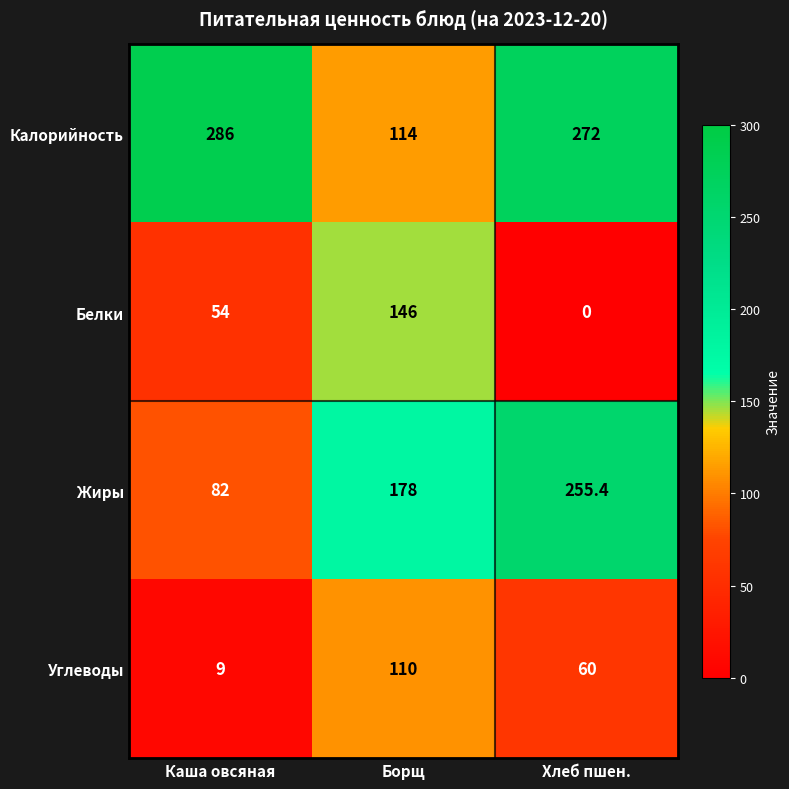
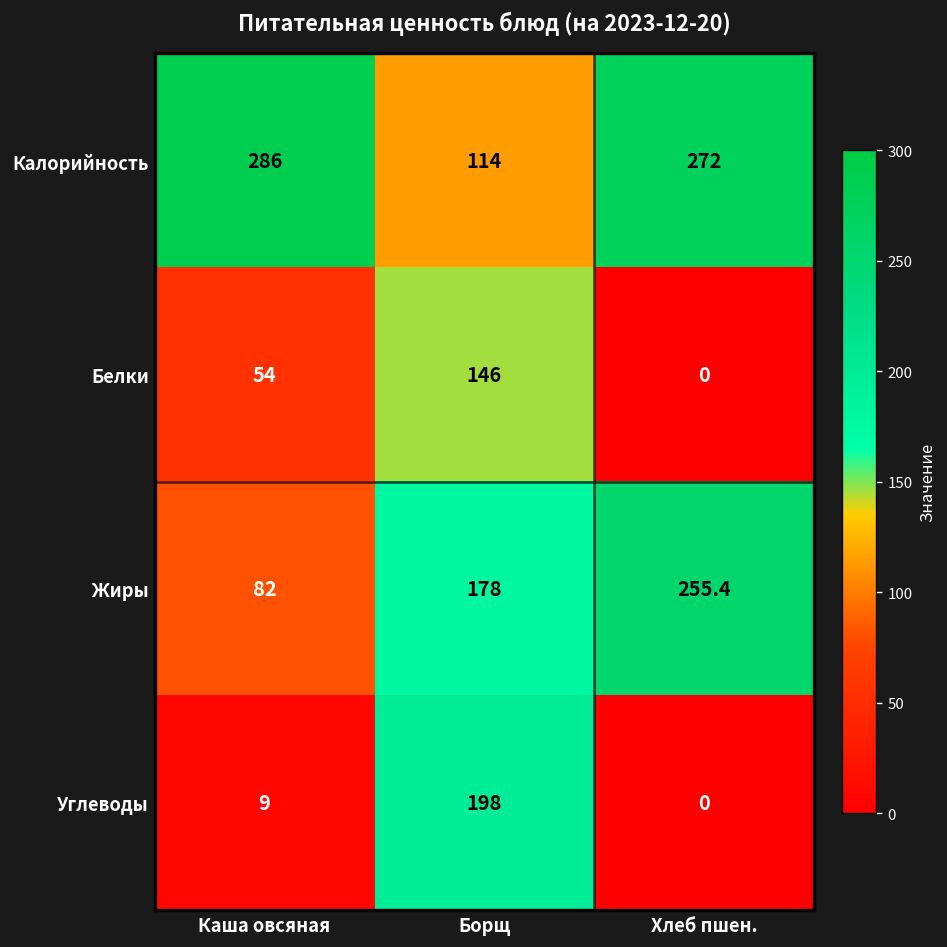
  {
    "Калорийность": {
      "Каша овсяная": 286,
      "Борщ": 114,
      "Хлеб пшен.": 272
    },
    "Белки": {
      "Каша овсяная": 54,
      "Борщ": 146,
      "Хлеб пшен.": 0
    },
    "Жиры": {
      "Каша овсяная": 82,
      "Борщ": 178,
      "Хлеб пшен.": 255.4
    },
    "Углеводы": {
      "Каша овсяная": 9,
-     "Борщ": 110,
-     "Хлеб пшен.": 60
+     "Борщ": 198,
+     "Хлеб пшен.": 0
    }
  }
